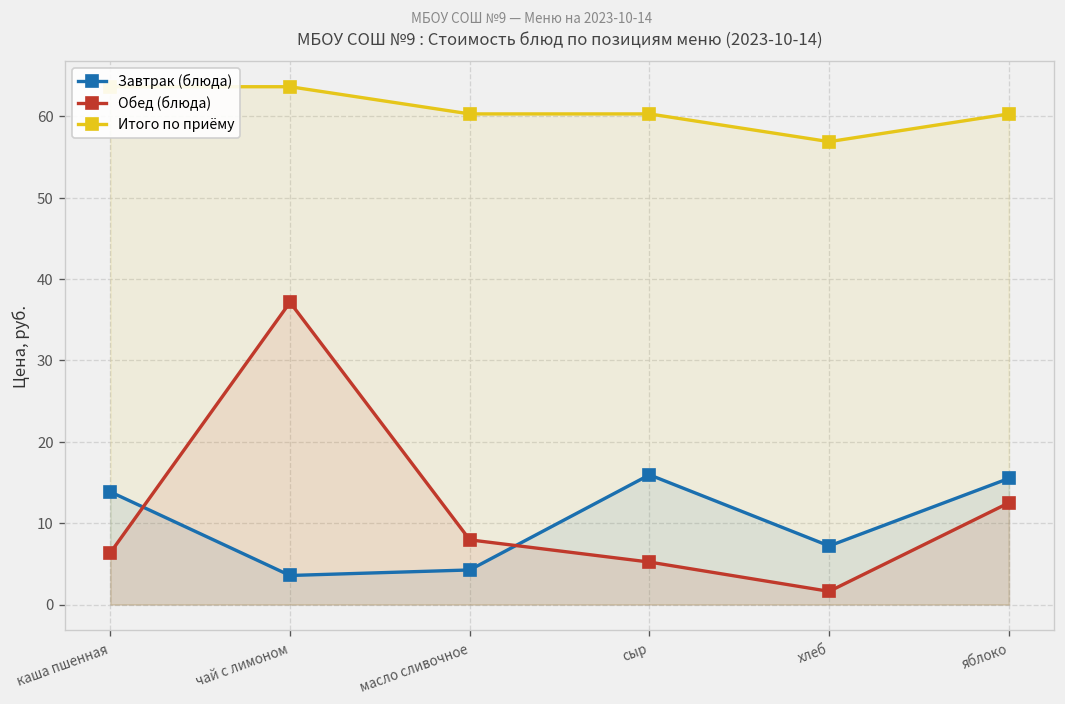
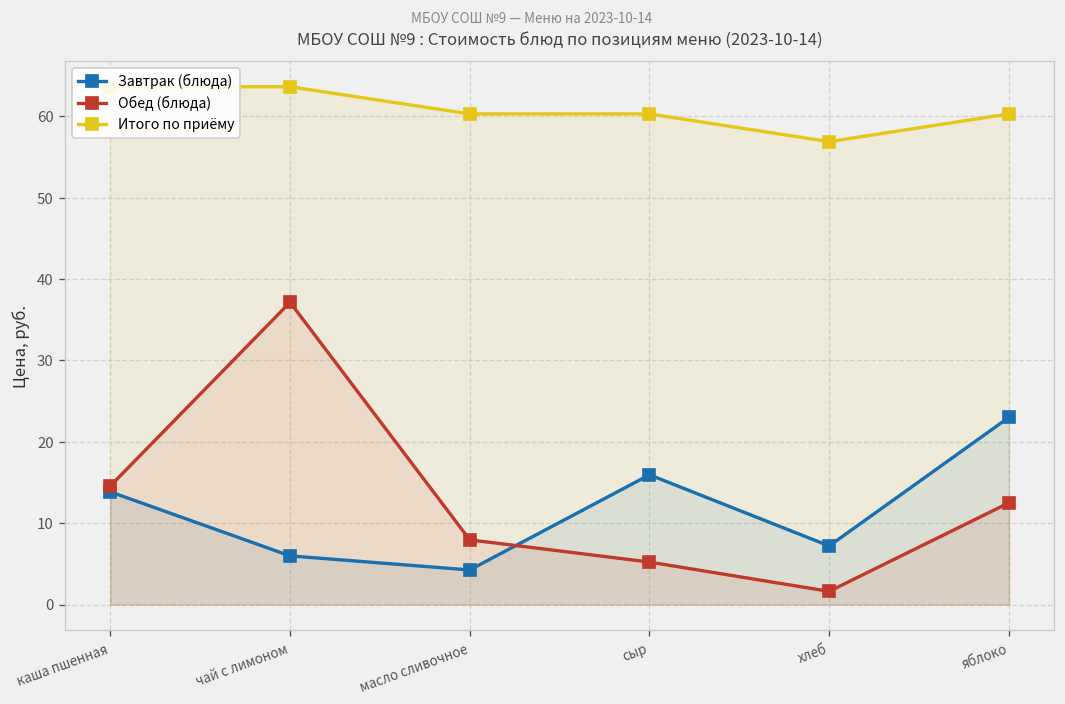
  {
    "Завтрак (блюда)": {
      "каша пшенная": 14,
-     "чай с лимоном": 4,
+     "чай с лимоном": 6,
      "масло сливочное": 4,
      "сыр": 16,
      "хлеб": 7,
-     "яблоко": 16
+     "яблоко": 23
    },
    "Обед (блюда)": {
-     "каша пшенная": 6,
+     "каша пшенная": 15,
      "чай с лимоном": 37,
      "масло сливочное": 8,
      "сыр": 5,
      "хлеб": 2,
      "яблоко": 13
    },
    "Итого по приёму": {
      "чай с лимоном": 64,
      "масло сливочное": 60,
      "сыр": 60,
      "хлеб": 57,
      "яблоко": 60
    }
  }
